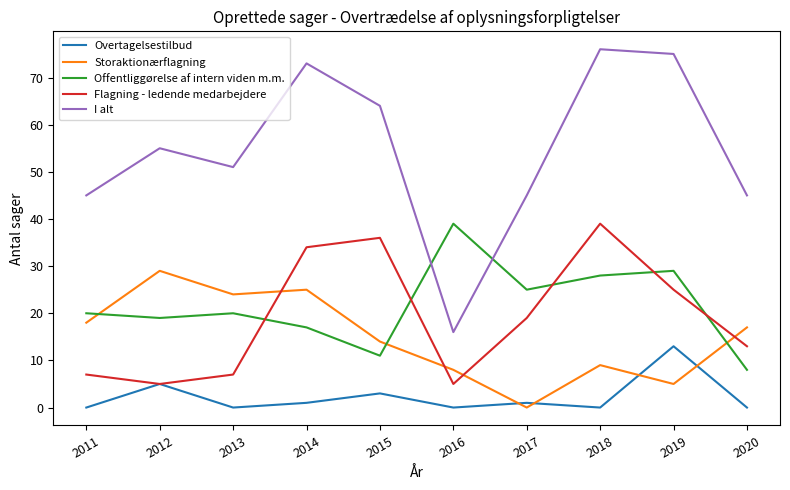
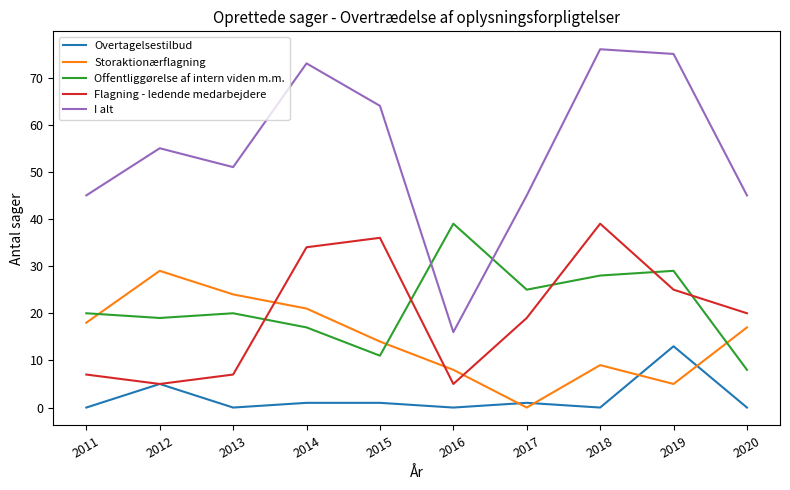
  {
    "Overtagelsestilbud": {
      "2011": 0,
      "2013": 0,
      "2014": 1,
-     "2015": 3,
+     "2015": 1,
      "2016": 0,
      "2017": 1,
      "2018": 0,
      "2019": 13,
      "2020": 0
    },
    "Storaktionærflagning": {
      "2011": 18,
      "2012": 29,
      "2013": 24,
-     "2014": 25,
+     "2014": 21,
      "2015": 14,
      "2016": 8,
      "2017": 0,
      "2018": 9,
      "2019": 5,
      "2020": 17
    },
    "Offentliggørelse af intern viden m.m.": {
      "2011": 20,
      "2012": 19,
      "2013": 20,
      "2014": 17,
      "2015": 11,
      "2016": 39,
      "2017": 25,
      "2018": 28,
      "2019": 29,
      "2020": 8
    },
    "Flagning - ledende medarbejdere": {
      "2011": 7,
      "2013": 7,
      "2014": 34,
      "2015": 36,
      "2016": 5,
      "2017": 19,
      "2018": 39,
      "2019": 25,
-     "2020": 13
+     "2020": 20
    },
    "I alt": {
      "2011": 45,
      "2012": 55,
      "2013": 51,
      "2014": 73,
      "2015": 64,
      "2016": 16,
      "2017": 45,
      "2018": 76,
      "2019": 75,
      "2020": 45
    }
  }
